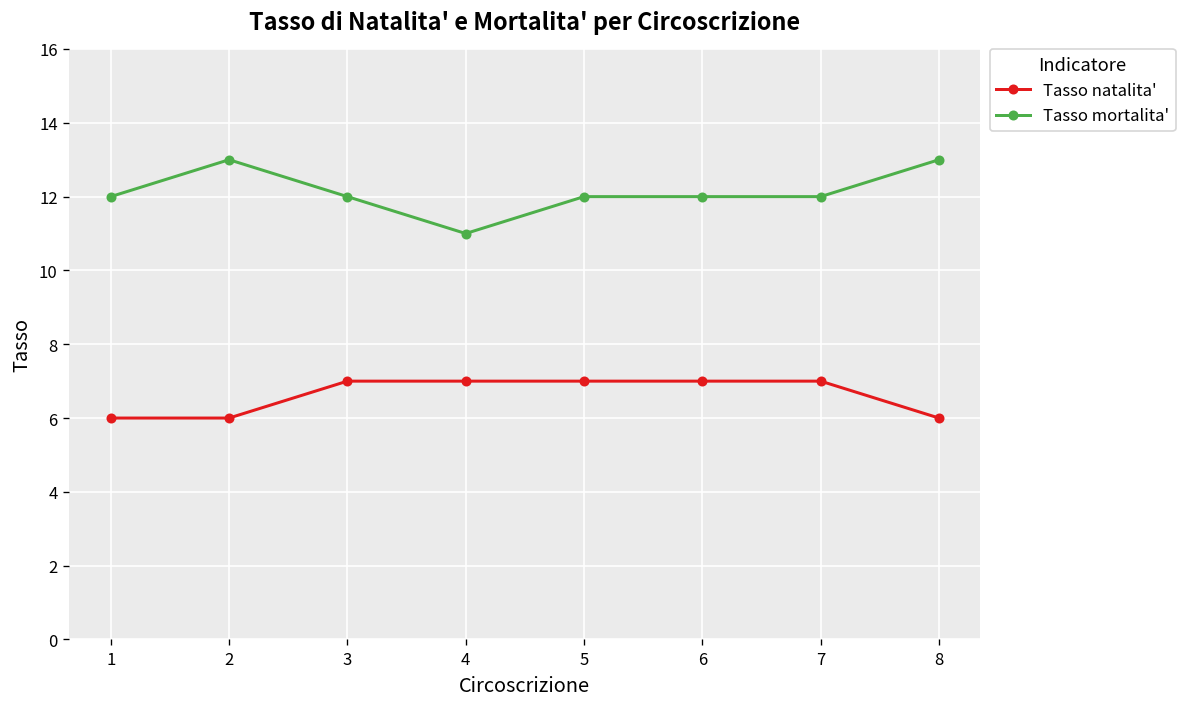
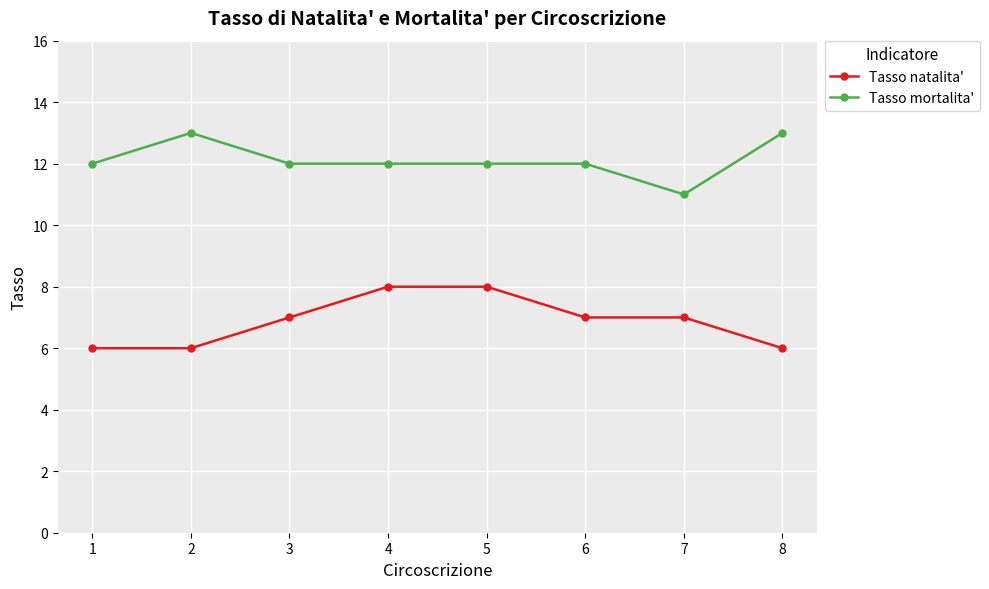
  {
    "Tasso natalita'": {
      "1": 6,
      "2": 6,
      "3": 7,
-     "4": 7,
-     "5": 7,
+     "4": 8,
+     "5": 8,
      "6": 7,
      "7": 7,
      "8": 6
    },
    "Tasso mortalita'": {
      "1": 12,
      "2": 13,
      "3": 12,
-     "4": 11,
+     "4": 12,
      "5": 12,
      "6": 12,
-     "7": 12,
+     "7": 11,
      "8": 13
    }
  }
